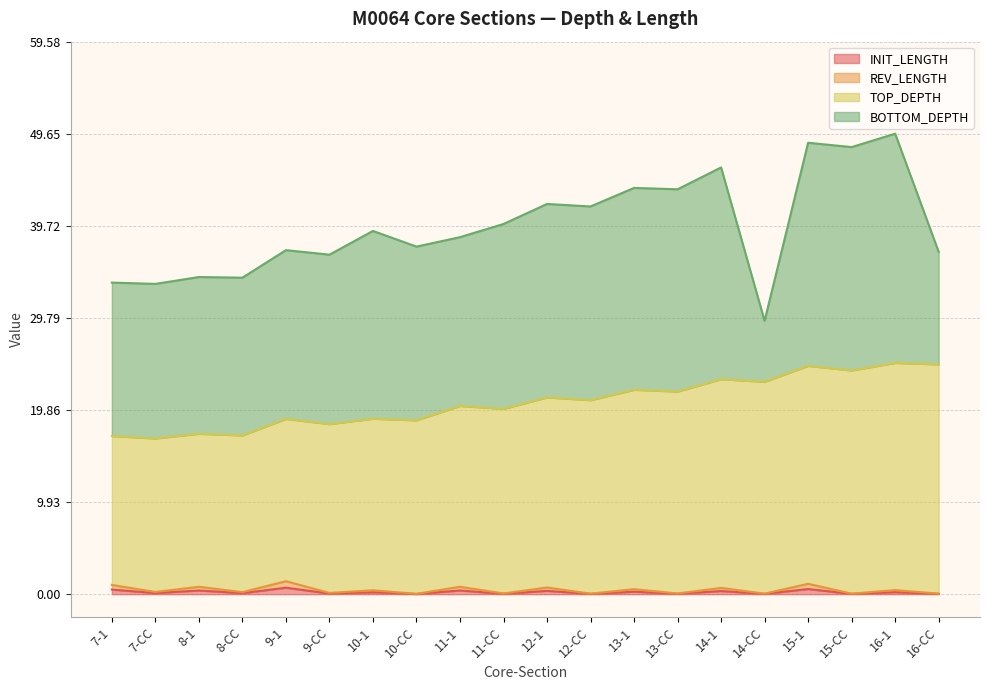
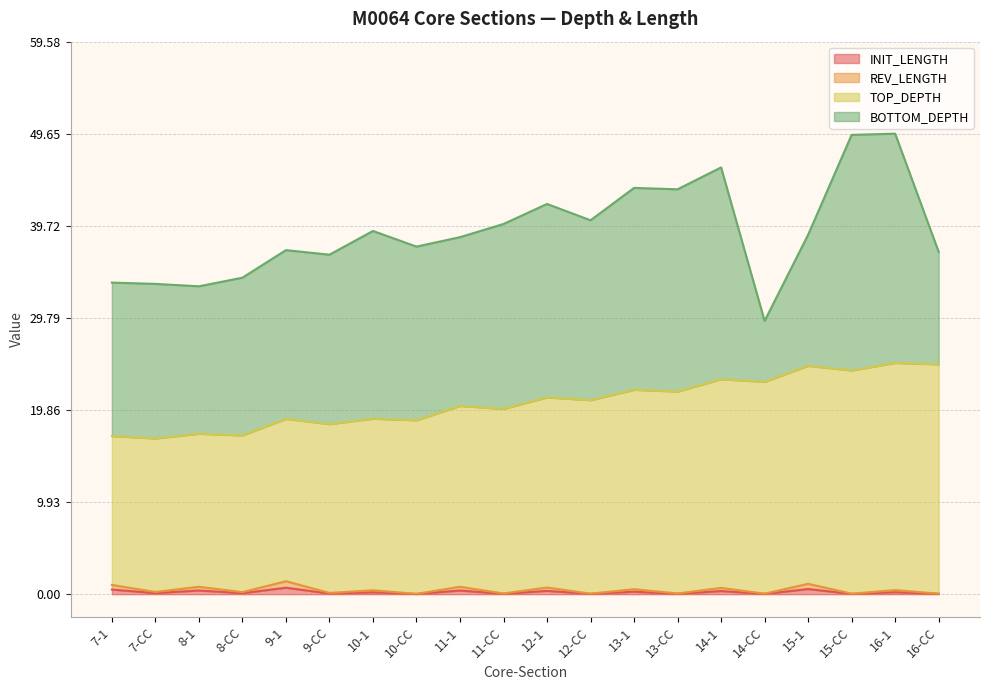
  {
    "BOTTOM_DEPTH": {
      "7-1": 17,
      "7-CC": 17,
-     "8-1": 17,
+     "8-1": 16,
      "8-CC": 17,
      "9-1": 18,
      "9-CC": 18,
      "10-1": 20,
      "10-CC": 19,
      "11-1": 18,
      "11-CC": 20,
      "12-1": 21,
-     "12-CC": 21,
+     "12-CC": 19,
      "13-1": 22,
      "13-CC": 22,
      "14-1": 23,
      "14-CC": 7,
-     "15-1": 24,
-     "15-CC": 24,
+     "15-1": 14,
+     "15-CC": 25,
      "16-1": 25,
      "16-CC": 12
    }
  }
